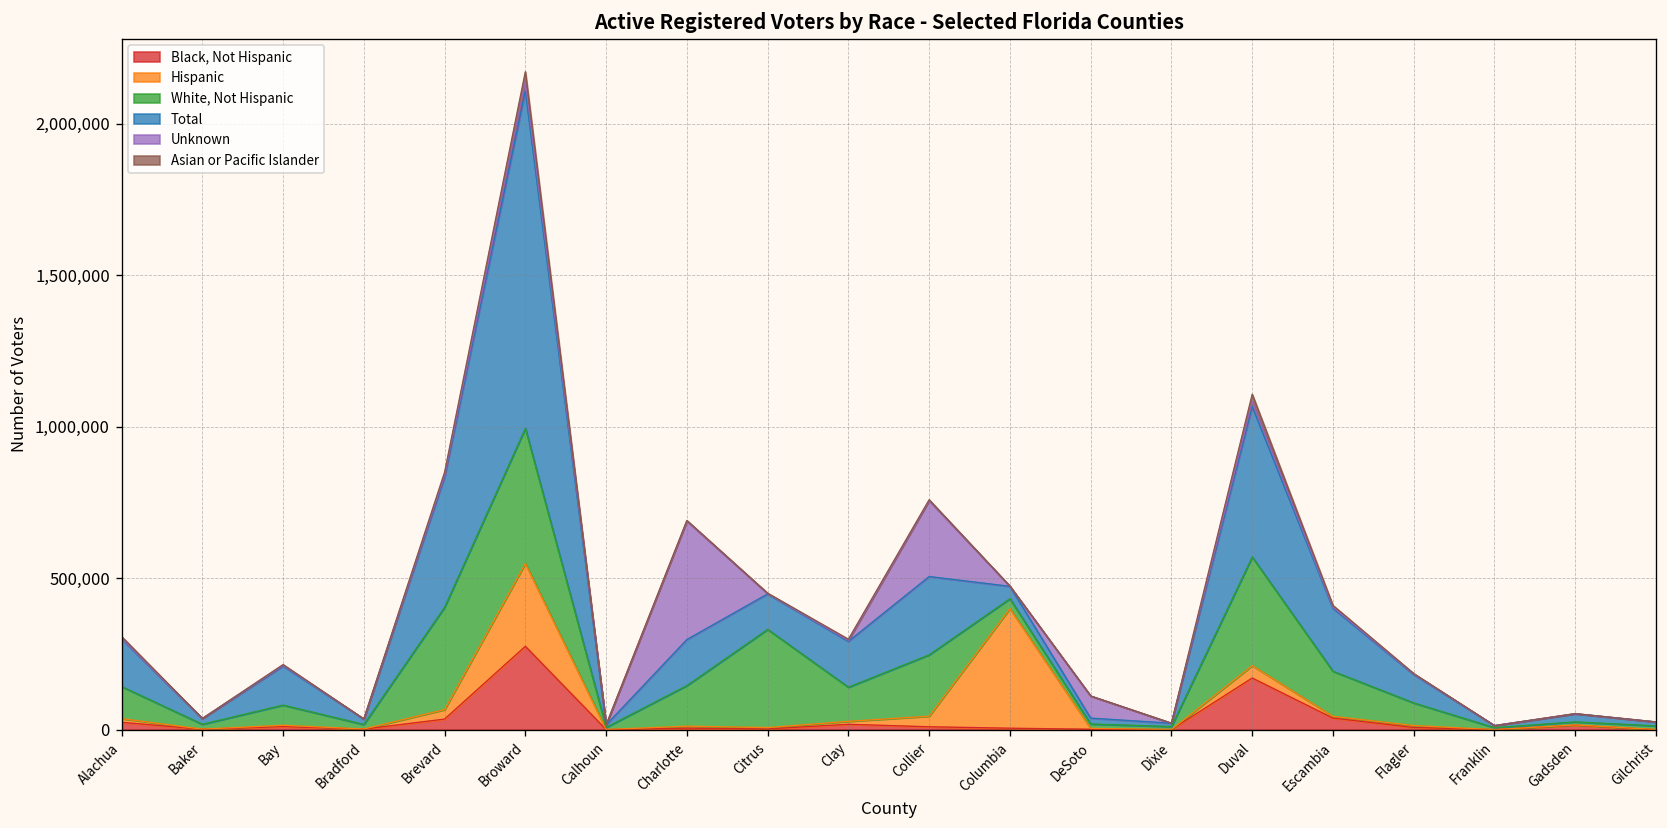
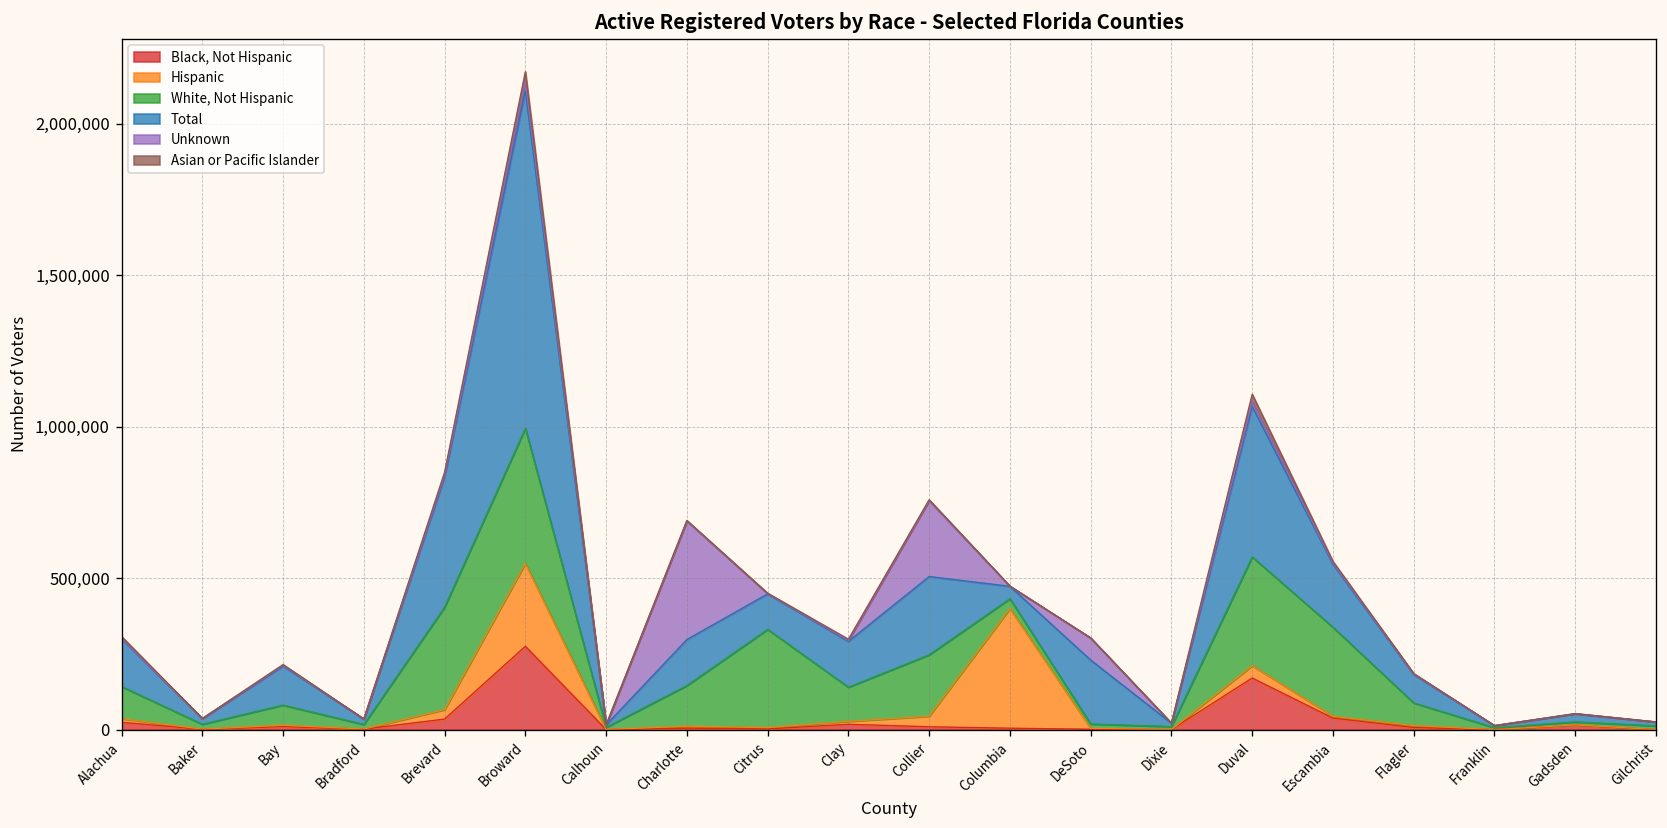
  {
    "Black, Not Hispanic": {
      "Alachua": "20,000",
      "Brevard": "40,000",
      "Broward": "280,000",
      "Collier": "10,000",
      "Columbia": "10,000",
      "Duval": "170,000"
    },
    "Hispanic": {
      "Alachua": "10,000",
      "Brevard": "30,000",
      "Broward": "270,000",
      "Collier": "30,000",
      "Columbia": "390,000",
      "Duval": "40,000"
    },
    "White, Not Hispanic": {
      "Alachua": "110,000",
      "Baker": "20,000",
      "Bay": "70,000",
      "Bradford": "10,000",
      "Brevard": "340,000",
      "Broward": "450,000",
      "Charlotte": "130,000",
      "Citrus": "320,000",
      "Clay": "110,000",
      "Collier": "200,000",
      "Columbia": "30,000",
      "DeSoto": "10,000",
      "Duval": "360,000",
-     "Escambia": "150,000",
+     "Escambia": "290,000",
      "Flagler": "70,000",
      "Gilchrist": "10,000"
    },
    "Total": {
      "Broward": "1,110,000",
      "Charlotte": "150,000",
      "Collier": "260,000",
-     "DeSoto": "20,000",
+     "DeSoto": "210,000",
      "Duval": "500,000"
    },
    "Unknown": {
      "Broward": "30,000",
      "Duval": "20,000"
    },
    "Asian or Pacific Islander": {
      "Broward": "30,000",
      "Duval": "20,000"
    }
  }
